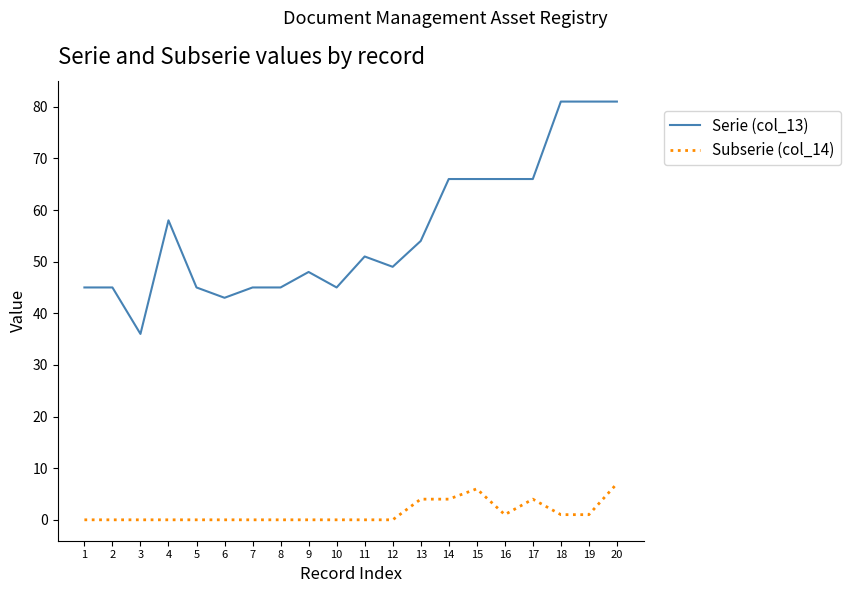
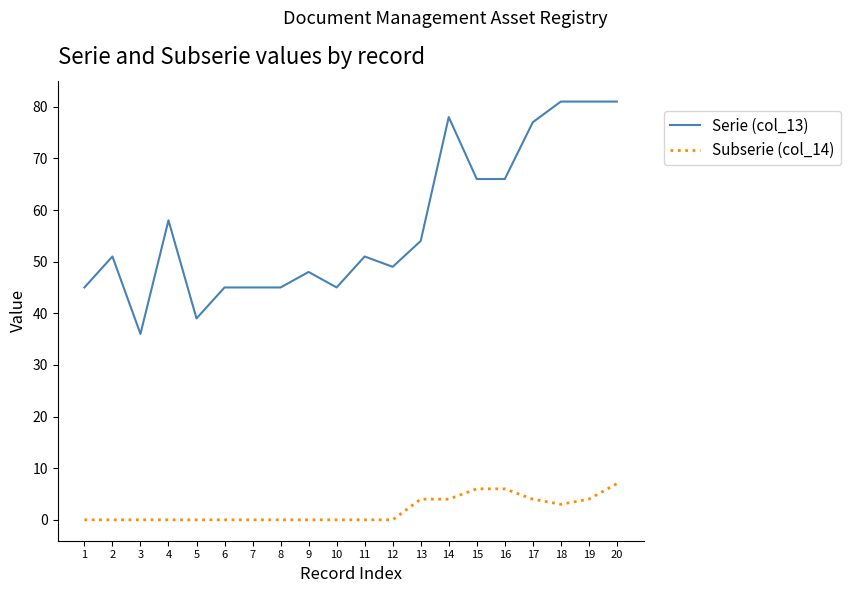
  {
    "Serie (col_13)": {
      "1": 45,
-     "2": 45,
+     "2": 51,
      "3": 36,
      "4": 58,
-     "5": 45,
-     "6": 43,
+     "5": 39,
+     "6": 45,
      "7": 45,
      "8": 45,
      "9": 48,
      "10": 45,
      "11": 51,
      "12": 49,
      "13": 54,
-     "14": 66,
+     "14": 78,
      "15": 66,
      "16": 66,
-     "17": 66,
+     "17": 77,
      "18": 81,
      "19": 81,
      "20": 81
    },
    "Subserie (col_14)": {
      "1": 0,
      "2": 0,
      "3": 0,
      "4": 0,
      "5": 0,
      "6": 0,
      "7": 0,
      "8": 0,
      "9": 0,
      "10": 0,
      "11": 0,
      "12": 0,
      "13": 4,
      "14": 4,
      "15": 6,
-     "16": 1,
+     "16": 6,
      "17": 4,
-     "18": 1,
-     "19": 1,
+     "18": 3,
+     "19": 4,
      "20": 7
    }
  }
